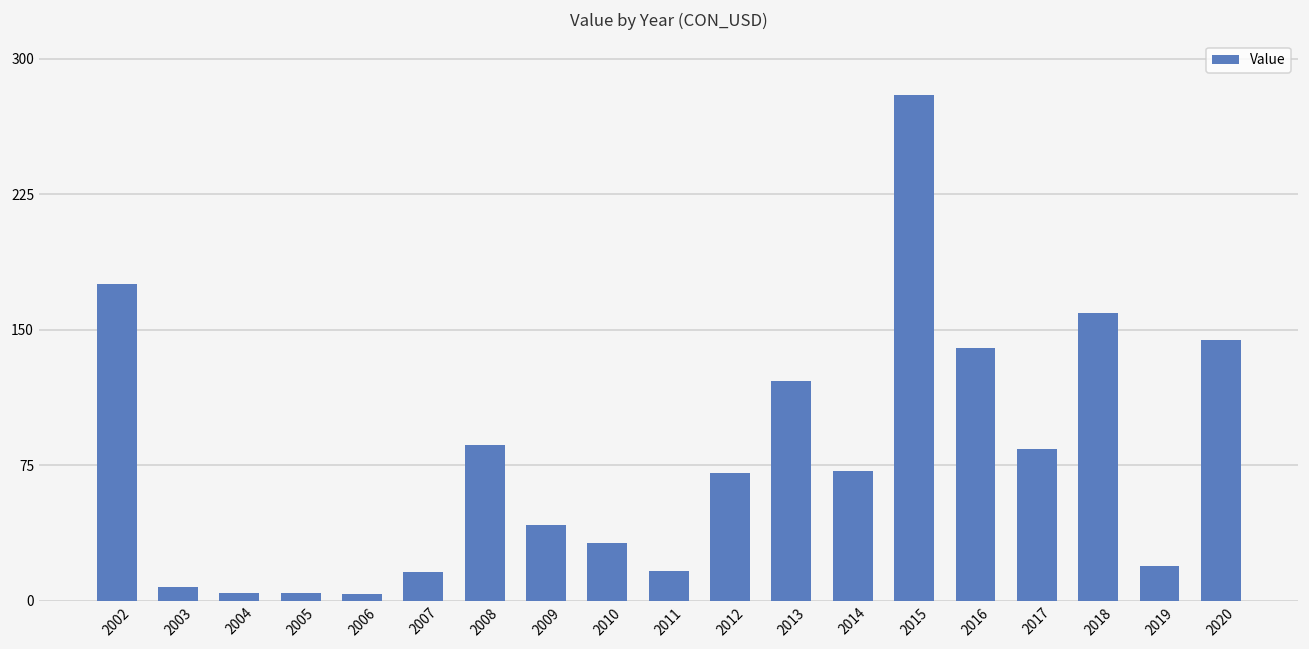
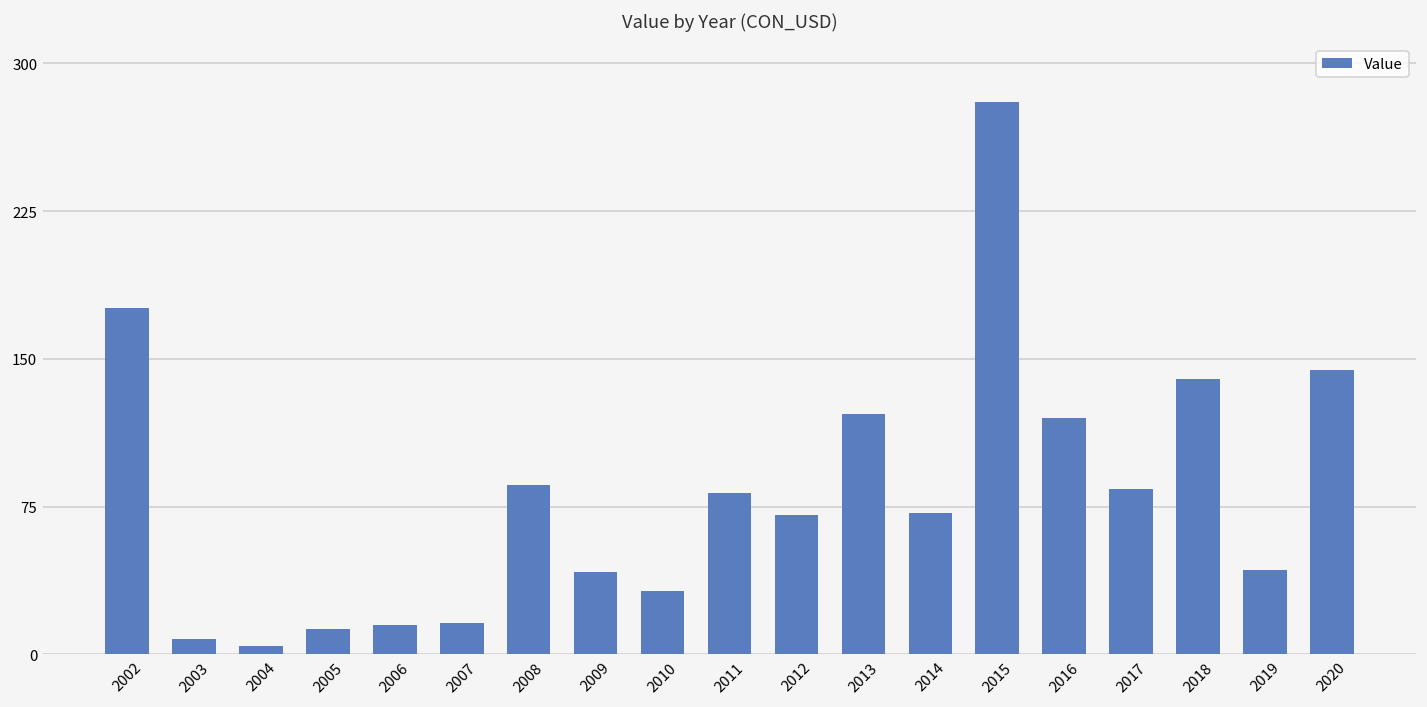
  {
    "2002": 176,
    "2003": 8,
    "2004": 4,
-   "2005": 4,
-   "2006": 4,
+   "2005": 13,
+   "2006": 15,
    "2007": 16,
    "2008": 86,
    "2009": 42,
    "2010": 32,
-   "2011": 17,
+   "2011": 82,
    "2012": 71,
    "2013": 122,
    "2014": 72,
    "2015": 280,
-   "2016": 140,
+   "2016": 120,
    "2017": 84,
-   "2018": 159,
-   "2019": 19,
+   "2018": 140,
+   "2019": 43,
    "2020": 144
  }
